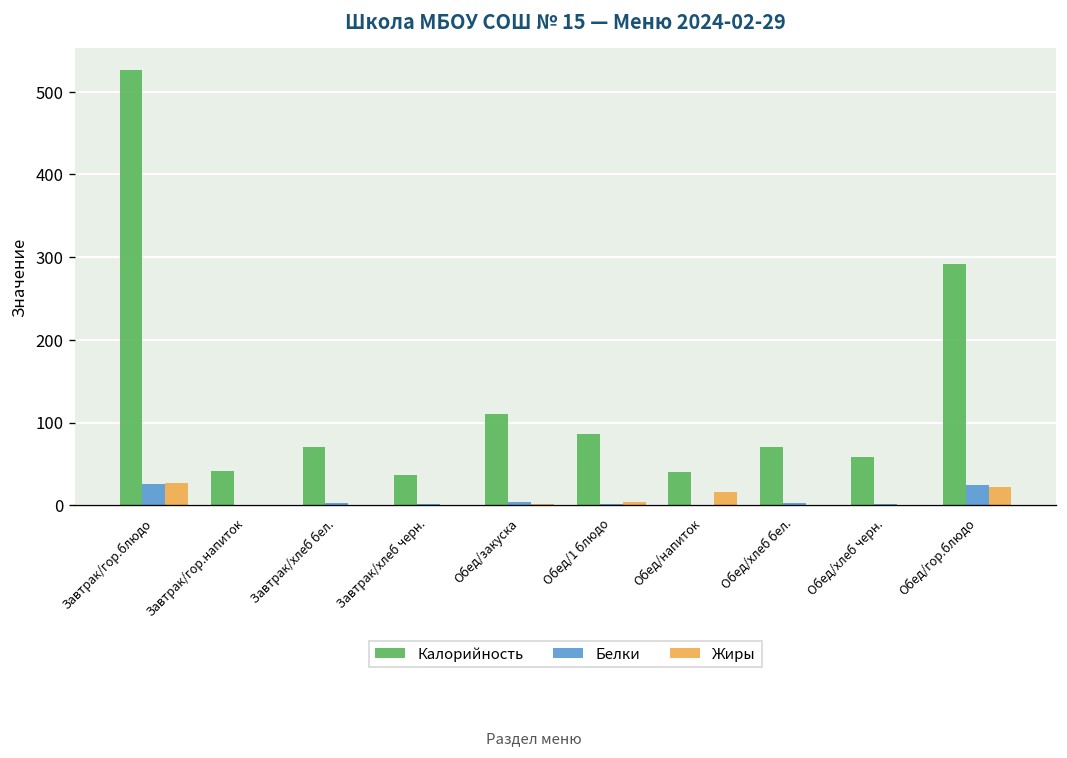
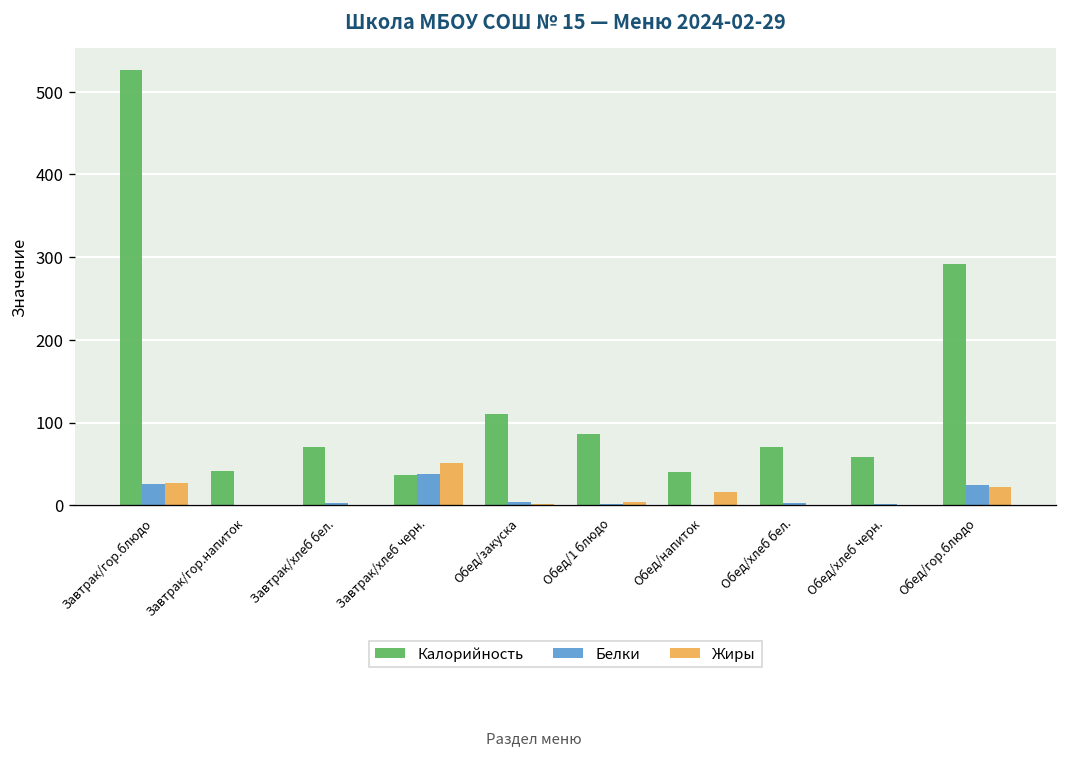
  {
    "Калорийность": {
      "Завтрак/гор.блюдо": 530,
      "Завтрак/гор.напиток": 40,
      "Завтрак/хлеб бел.": 70,
      "Завтрак/хлеб черн.": 40,
      "Обед/закуска": 110,
      "Обед/1 блюдо": 90,
      "Обед/напиток": 40,
      "Обед/хлеб бел.": 70,
      "Обед/хлеб черн.": 60,
      "Обед/гор.блюдо": 290
    },
    "Белки": {
      "Завтрак/гор.блюдо": 30,
-     "Завтрак/хлеб черн.": 0,
+     "Завтрак/хлеб черн.": 40,
      "Обед/гор.блюдо": 20
    },
    "Жиры": {
      "Завтрак/гор.блюдо": 30,
      "Завтрак/гор.напиток": 0,
-     "Завтрак/хлеб черн.": 0,
+     "Завтрак/хлеб черн.": 50,
      "Обед/напиток": 20,
      "Обед/гор.блюдо": 20
    }
  }
